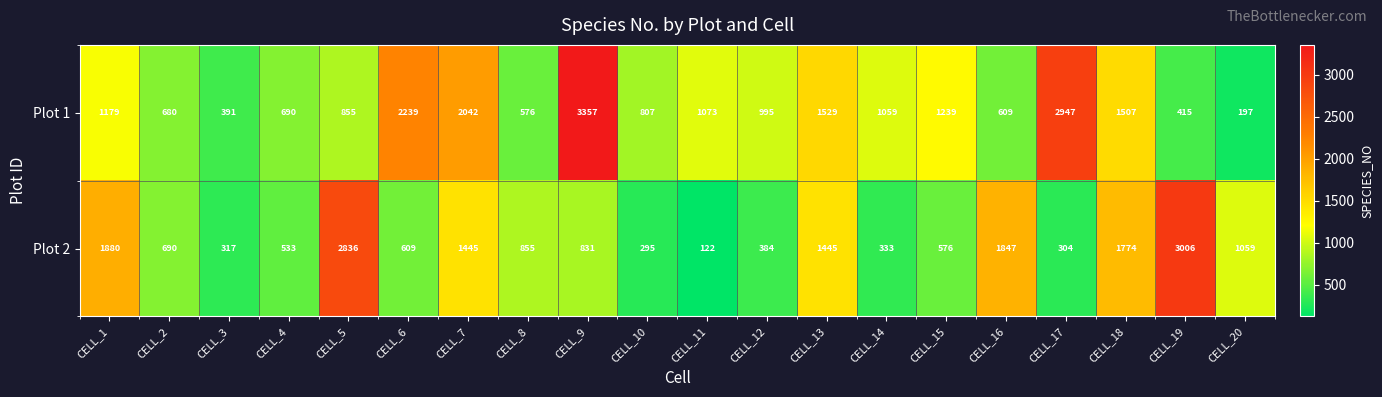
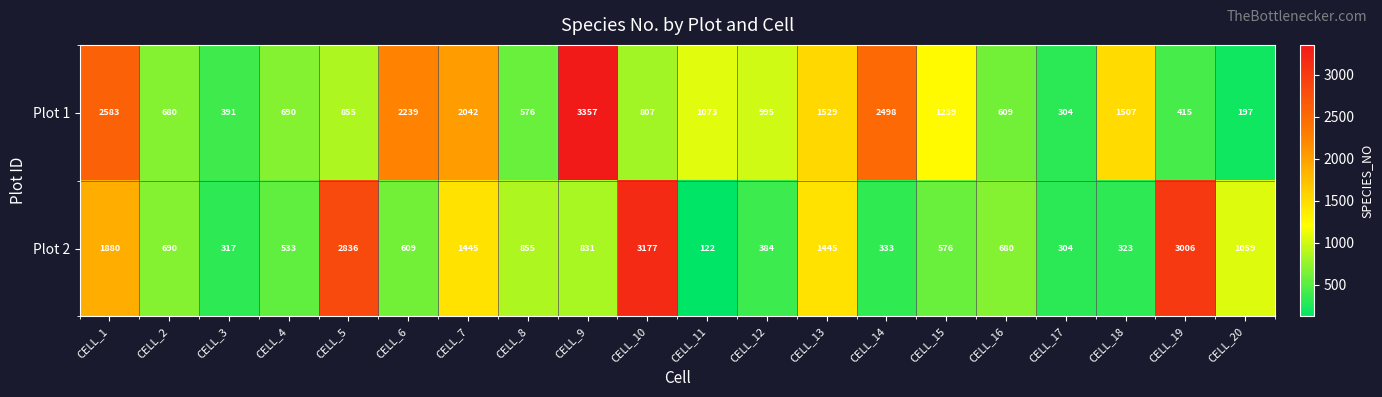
  {
    "Plot 1": {
-     "CELL_1": 1179,
+     "CELL_1": 2583,
      "CELL_2": 680,
      "CELL_3": 391,
      "CELL_4": 690,
      "CELL_5": 855,
      "CELL_6": 2239,
      "CELL_7": 2042,
      "CELL_8": 576,
      "CELL_9": 3357,
      "CELL_10": 807,
      "CELL_11": 1073,
      "CELL_12": 995,
      "CELL_13": 1529,
-     "CELL_14": 1059,
+     "CELL_14": 2498,
      "CELL_15": 1239,
      "CELL_16": 609,
-     "CELL_17": 2947,
+     "CELL_17": 304,
      "CELL_18": 1507,
      "CELL_19": 415,
      "CELL_20": 197
    },
    "Plot 2": {
      "CELL_1": 1880,
      "CELL_2": 690,
      "CELL_3": 317,
      "CELL_4": 533,
      "CELL_5": 2836,
      "CELL_6": 609,
      "CELL_7": 1445,
      "CELL_8": 855,
      "CELL_9": 831,
-     "CELL_10": 295,
+     "CELL_10": 3177,
      "CELL_11": 122,
      "CELL_12": 384,
      "CELL_13": 1445,
      "CELL_14": 333,
      "CELL_15": 576,
-     "CELL_16": 1847,
+     "CELL_16": 680,
      "CELL_17": 304,
-     "CELL_18": 1774,
+     "CELL_18": 323,
      "CELL_19": 3006,
      "CELL_20": 1059
    }
  }
